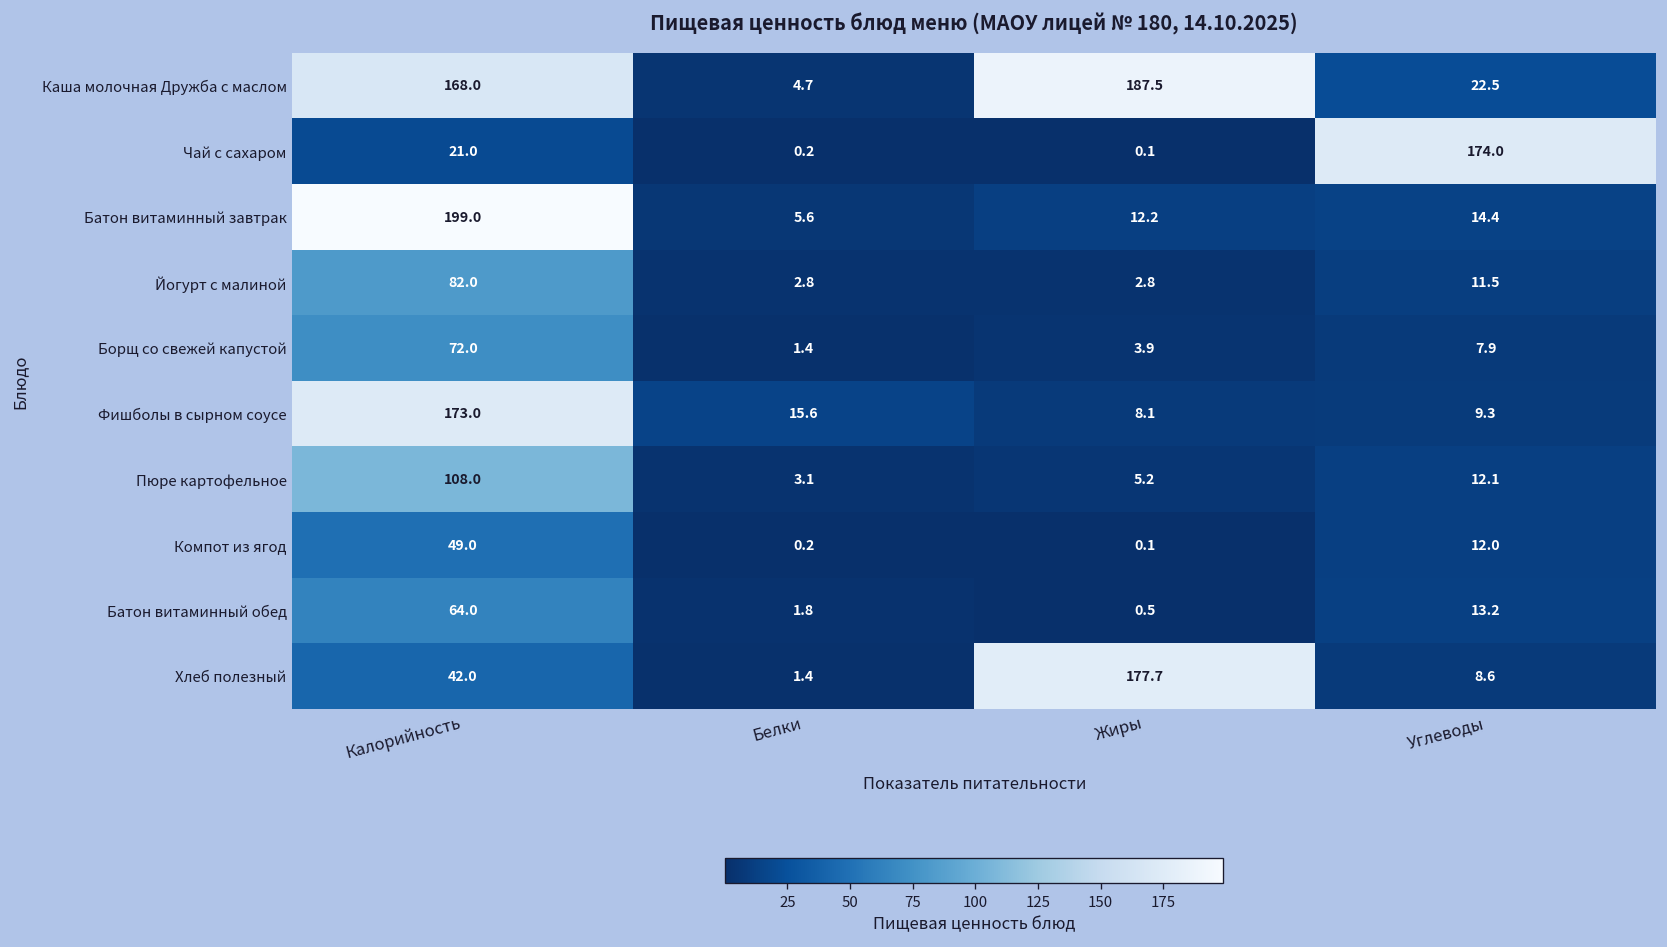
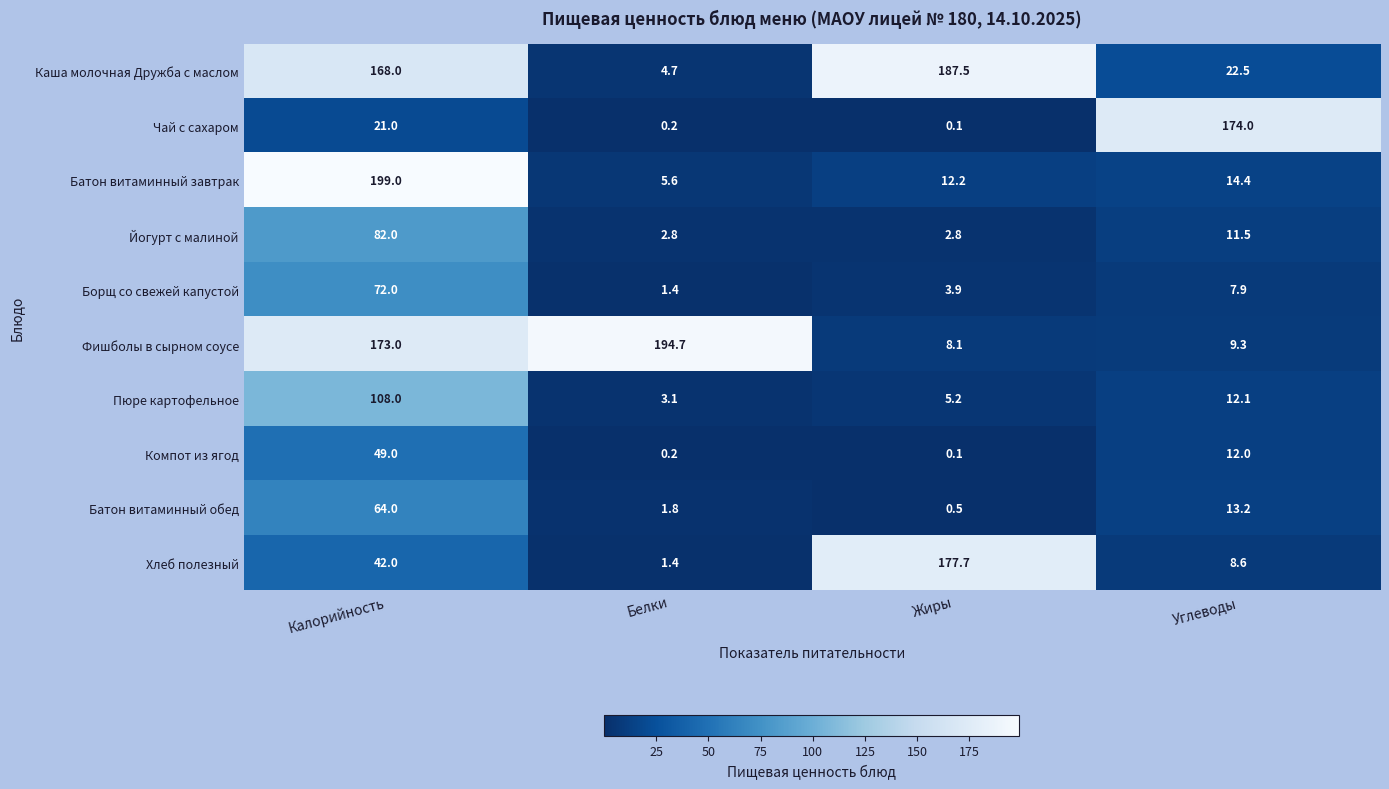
  {
    "Каша молочная Дружба с маслом": {
      "Калорийность": 168.0,
      "Белки": 4.7,
      "Жиры": 187.5,
      "Углеводы": 22.5
    },
    "Чай с сахаром": {
      "Калорийность": 21.0,
      "Белки": 0.2,
      "Жиры": 0.1,
      "Углеводы": 174.0
    },
    "Батон витаминный завтрак": {
      "Калорийность": 199.0,
      "Белки": 5.6,
      "Жиры": 12.2,
      "Углеводы": 14.4
    },
    "Йогурт с малиной": {
      "Калорийность": 82.0,
      "Белки": 2.8,
      "Жиры": 2.8,
      "Углеводы": 11.5
    },
    "Борщ со свежей капустой": {
      "Калорийность": 72.0,
      "Белки": 1.4,
      "Жиры": 3.9,
      "Углеводы": 7.9
    },
    "Фишболы в сырном соусе": {
      "Калорийность": 173.0,
-     "Белки": 15.6,
+     "Белки": 194.7,
      "Жиры": 8.1,
      "Углеводы": 9.3
    },
    "Пюре картофельное": {
      "Калорийность": 108.0,
      "Белки": 3.1,
      "Жиры": 5.2,
      "Углеводы": 12.1
    },
    "Компот из ягод": {
      "Калорийность": 49.0,
      "Белки": 0.2,
      "Жиры": 0.1,
      "Углеводы": 12.0
    },
    "Батон витаминный обед": {
      "Калорийность": 64.0,
      "Белки": 1.8,
      "Жиры": 0.5,
      "Углеводы": 13.2
    },
    "Хлеб полезный": {
      "Калорийность": 42.0,
      "Белки": 1.4,
      "Жиры": 177.7,
      "Углеводы": 8.6
    }
  }
